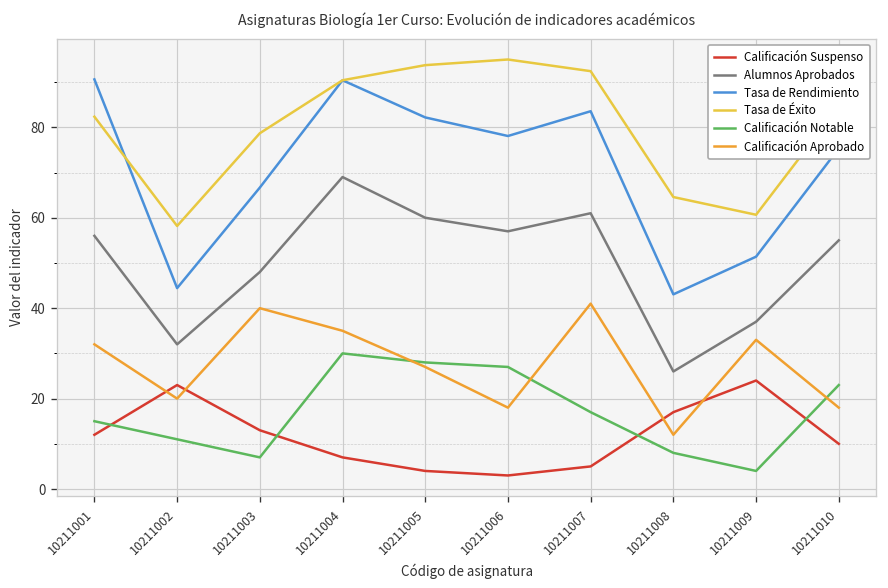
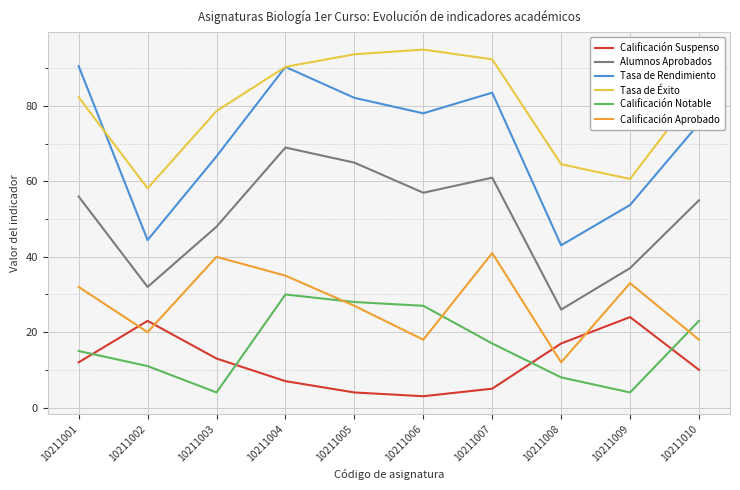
  {
    "Calificación Suspenso": {
      "10211001": 12,
      "10211002": 23,
      "10211003": 13,
      "10211004": 7,
      "10211005": 4,
      "10211006": 3,
      "10211007": 5,
      "10211008": 17,
      "10211009": 24,
      "10211010": 10
    },
    "Alumnos Aprobados": {
      "10211001": 56,
      "10211002": 32,
      "10211003": 48,
      "10211004": 69,
-     "10211005": 60,
+     "10211005": 65,
      "10211006": 57,
      "10211007": 61,
      "10211008": 26,
      "10211009": 37,
      "10211010": 55
    },
    "Tasa de Rendimiento": {
      "10211001": 91,
      "10211002": 44,
      "10211003": 67,
      "10211005": 82,
      "10211006": 78,
      "10211007": 84,
      "10211008": 43,
-     "10211009": 51
+     "10211009": 54
    },
    "Calificación Notable": {
      "10211001": 15,
      "10211002": 11,
-     "10211003": 7,
+     "10211003": 4,
      "10211004": 30,
      "10211005": 28,
      "10211006": 27,
      "10211007": 17,
      "10211008": 8,
      "10211009": 4,
      "10211010": 23
    }
  }
